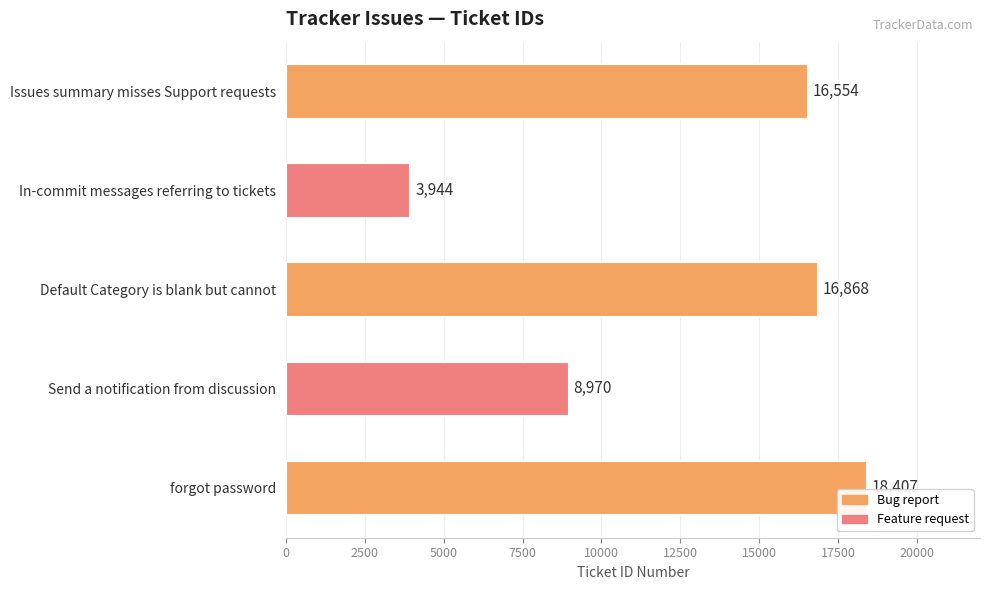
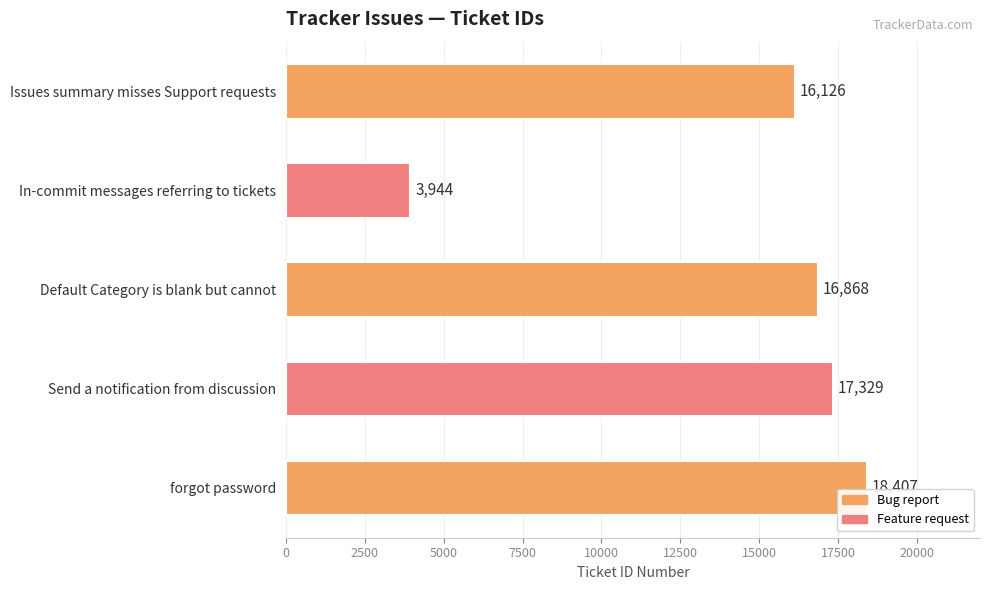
  {
-   "Issues summary misses Support requests": "16,554",
+   "Issues summary misses Support requests": "16,126",
    "In-commit messages referring to tickets": "3,944",
    "Default Category is blank but cannot": "16,868",
-   "Send a notification from discussion": "8,970"
+   "Send a notification from discussion": "17,329"
  }
